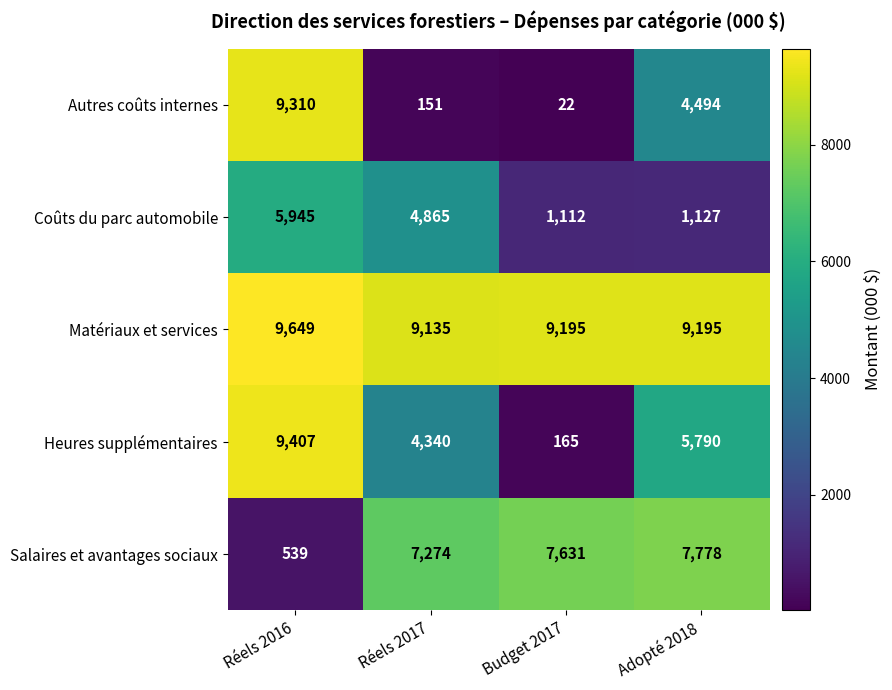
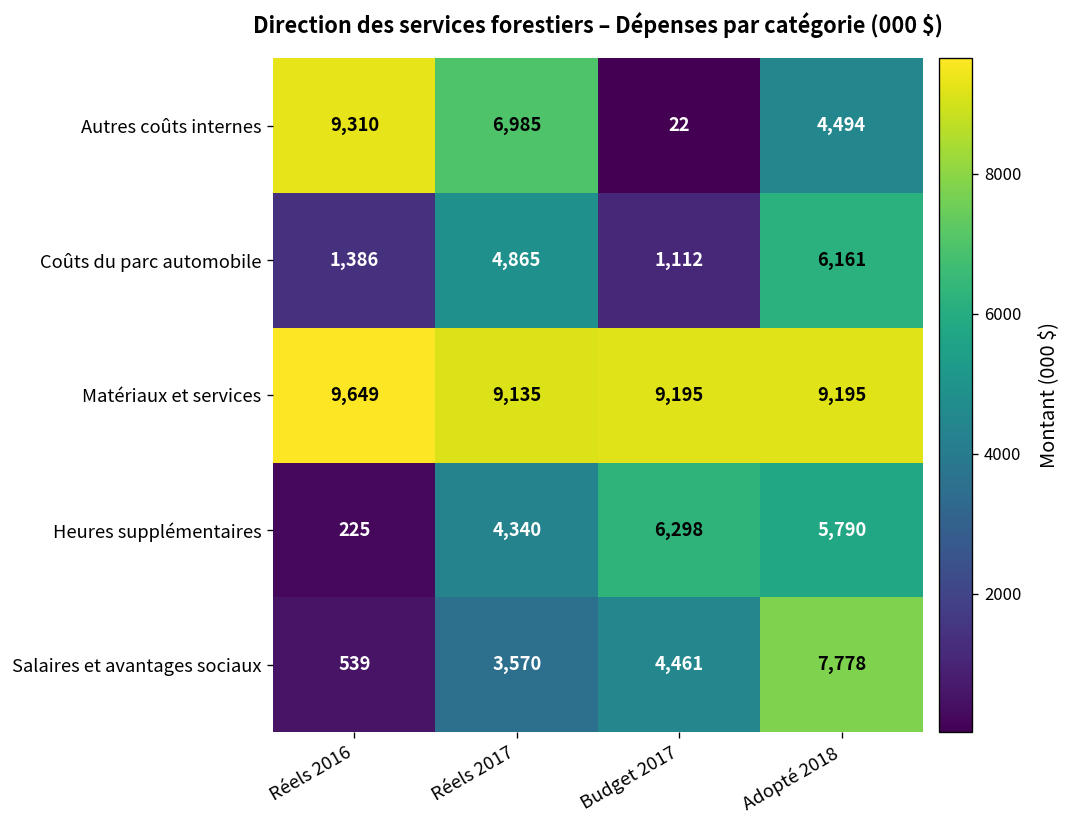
  {
    "Autres coûts internes": {
      "Réels 2016": "9,310",
-     "Réels 2017": "151",
+     "Réels 2017": "6,985",
      "Budget 2017": "22",
      "Adopté 2018": "4,494"
    },
    "Coûts du parc automobile": {
-     "Réels 2016": "5,945",
+     "Réels 2016": "1,386",
      "Réels 2017": "4,865",
      "Budget 2017": "1,112",
-     "Adopté 2018": "1,127"
+     "Adopté 2018": "6,161"
    },
    "Matériaux et services": {
      "Réels 2016": "9,649",
      "Réels 2017": "9,135",
      "Budget 2017": "9,195",
      "Adopté 2018": "9,195"
    },
    "Heures supplémentaires": {
-     "Réels 2016": "9,407",
+     "Réels 2016": "225",
      "Réels 2017": "4,340",
-     "Budget 2017": "165",
+     "Budget 2017": "6,298",
      "Adopté 2018": "5,790"
    },
    "Salaires et avantages sociaux": {
      "Réels 2016": "539",
-     "Réels 2017": "7,274",
-     "Budget 2017": "7,631",
+     "Réels 2017": "3,570",
+     "Budget 2017": "4,461",
      "Adopté 2018": "7,778"
    }
  }
